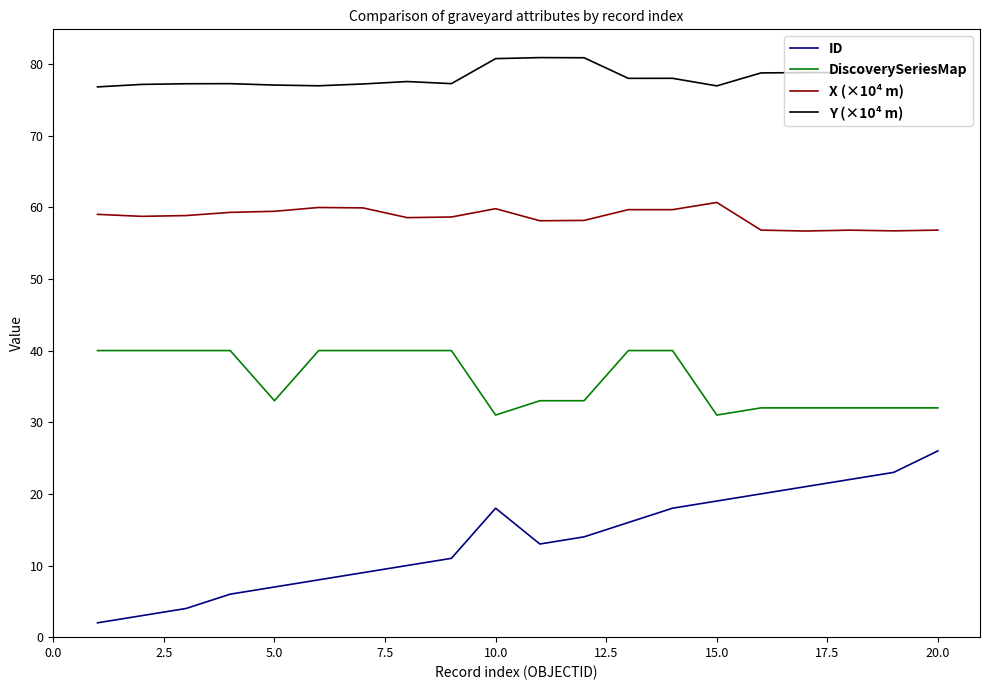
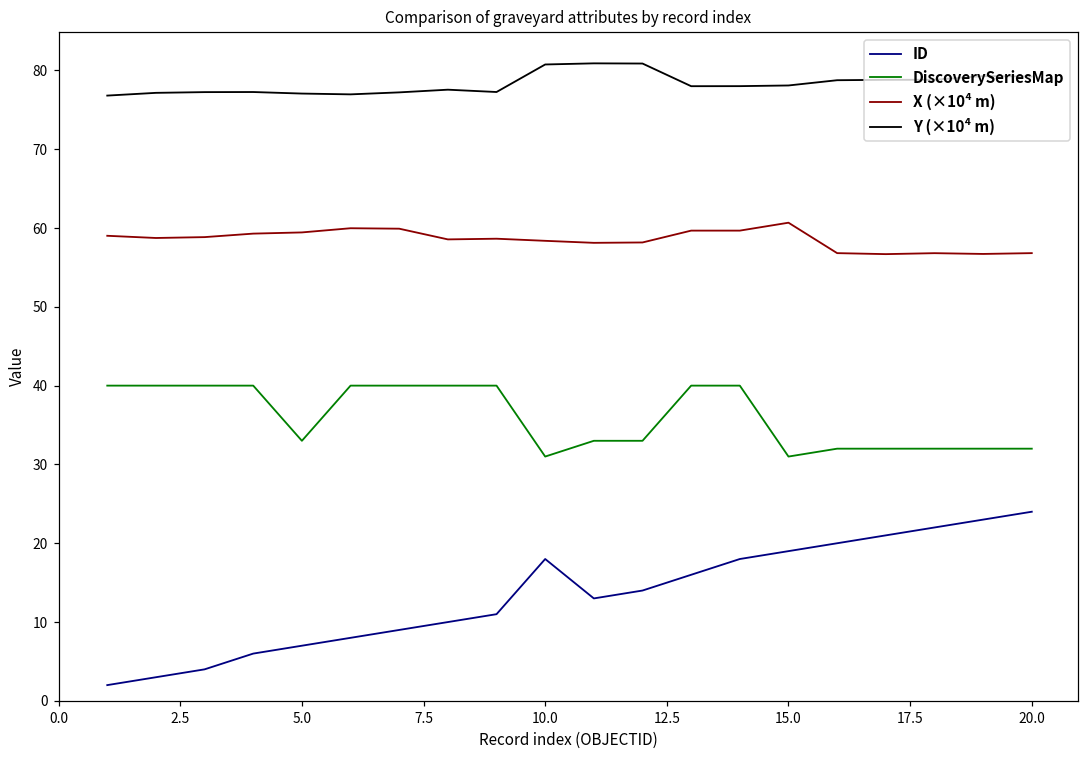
  {
    "ID": {
      "5.0": 7,
      "10.0": 18,
      "15.0": 19,
-     "20.0": 26
+     "20.0": 24
    },
    "DiscoverySeriesMap": {
      "5.0": 33,
      "10.0": 31,
      "15.0": 31,
      "20.0": 32
    },
    "X (×10⁴ m)": {
      "5.0": 59,
-     "10.0": 60,
+     "10.0": 58,
      "15.0": 61,
      "20.0": 57
    },
    "Y (×10⁴ m)": {
      "5.0": 77,
      "10.0": 81,
-     "15.0": 77
+     "15.0": 78
    }
  }
